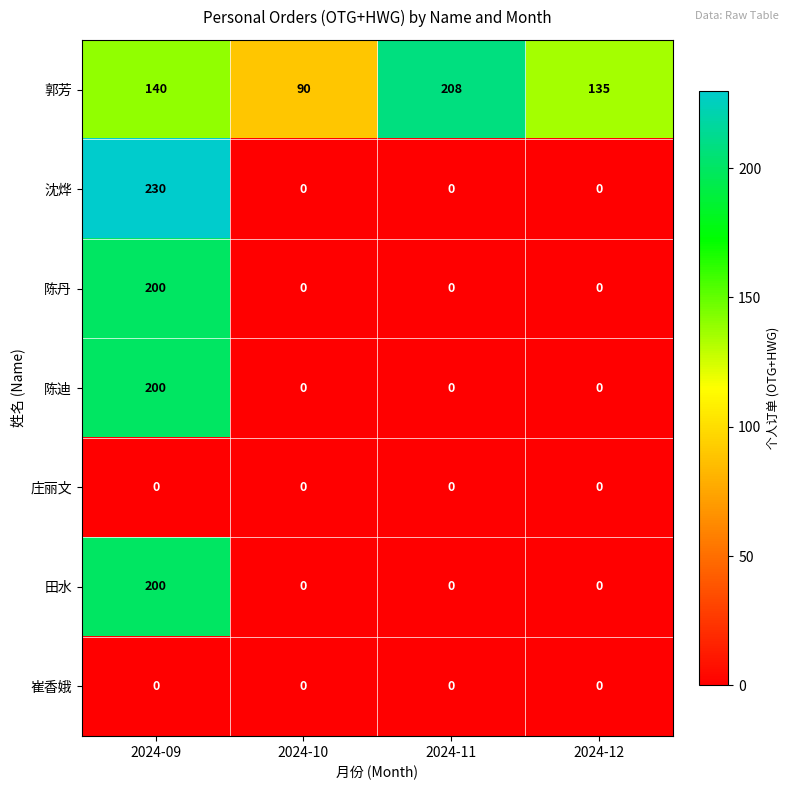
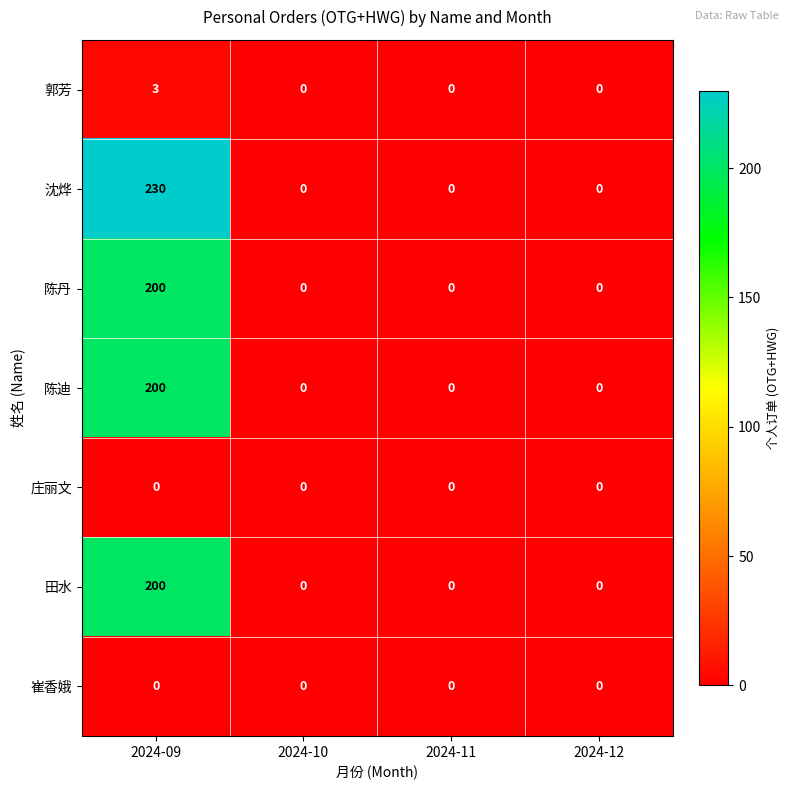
  {
    "郭芳": {
-     "2024-09": 140,
-     "2024-10": 90,
-     "2024-11": 208,
-     "2024-12": 135
+     "2024-09": 3,
+     "2024-10": 0,
+     "2024-11": 0,
+     "2024-12": 0
    },
    "沈烨": {
      "2024-09": 230,
      "2024-10": 0,
      "2024-11": 0,
      "2024-12": 0
    },
    "陈丹": {
      "2024-09": 200,
      "2024-10": 0,
      "2024-11": 0,
      "2024-12": 0
    },
    "陈迪": {
      "2024-09": 200,
      "2024-10": 0,
      "2024-11": 0,
      "2024-12": 0
    },
    "庄丽文": {
      "2024-09": 0,
      "2024-10": 0,
      "2024-11": 0,
      "2024-12": 0
    },
    "田水": {
      "2024-09": 200,
      "2024-10": 0,
      "2024-11": 0,
      "2024-12": 0
    },
    "崔香娥": {
      "2024-09": 0,
      "2024-10": 0,
      "2024-11": 0,
      "2024-12": 0
    }
  }
